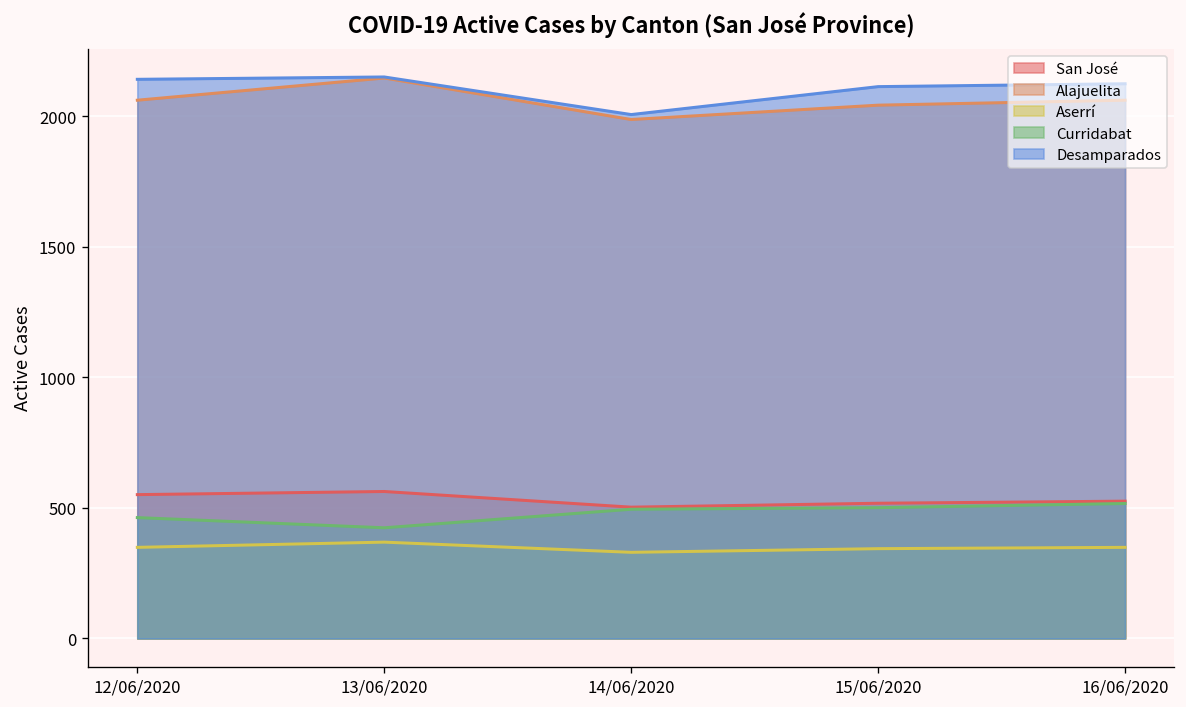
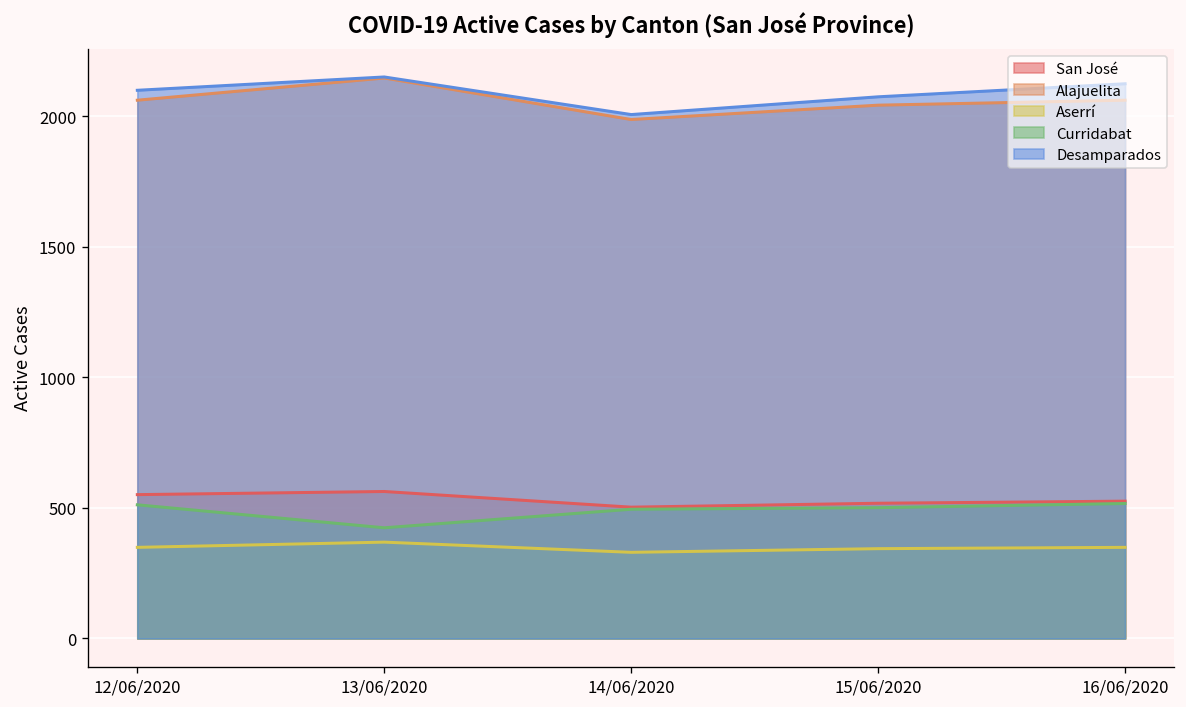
  {
    "Curridabat": {
-     "12/06/2020": 460,
+     "12/06/2020": 510,
      "13/06/2020": 420,
      "15/06/2020": 500
    },
    "Desamparados": {
-     "12/06/2020": 2140,
+     "12/06/2020": 2100,
      "14/06/2020": 2010,
-     "15/06/2020": 2110
+     "15/06/2020": 2080
    }
  }
